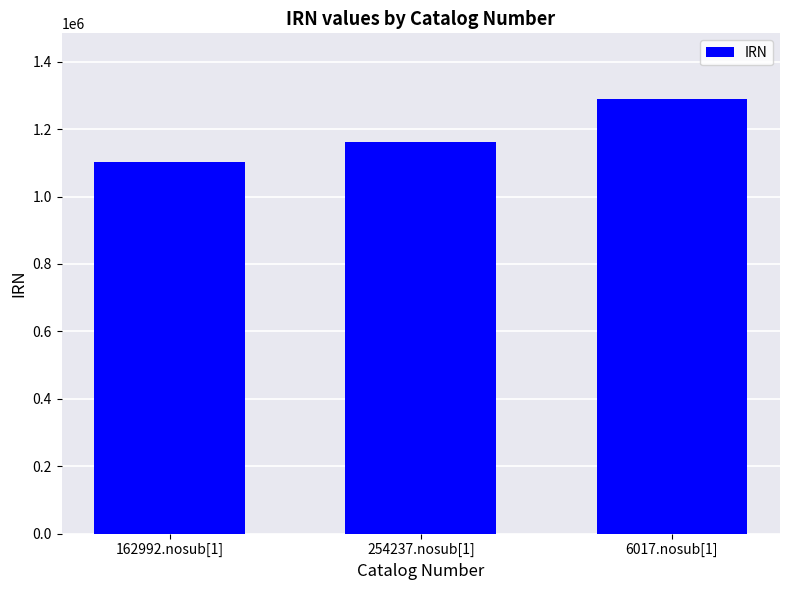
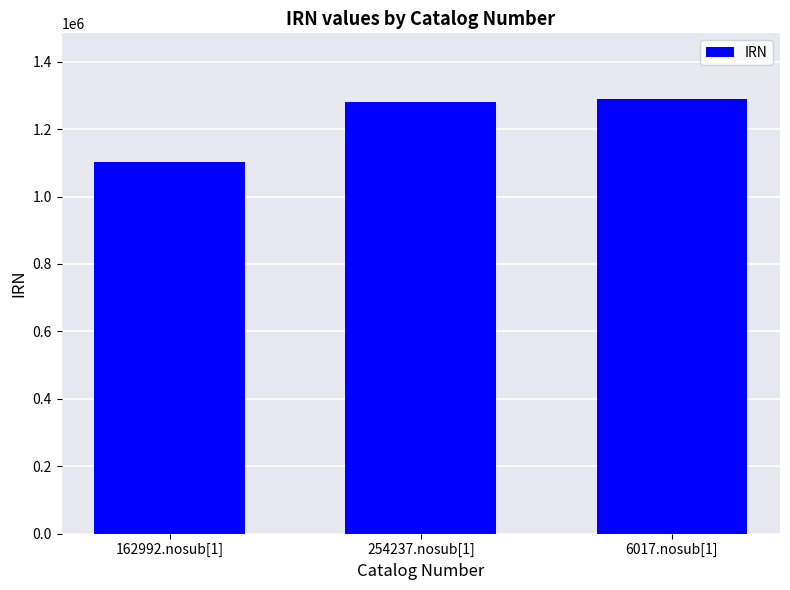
  {
    "162992.nosub[1]": 1100000,
-   "254237.nosub[1]": 1160000,
+   "254237.nosub[1]": 1280000,
    "6017.nosub[1]": 1290000
  }
